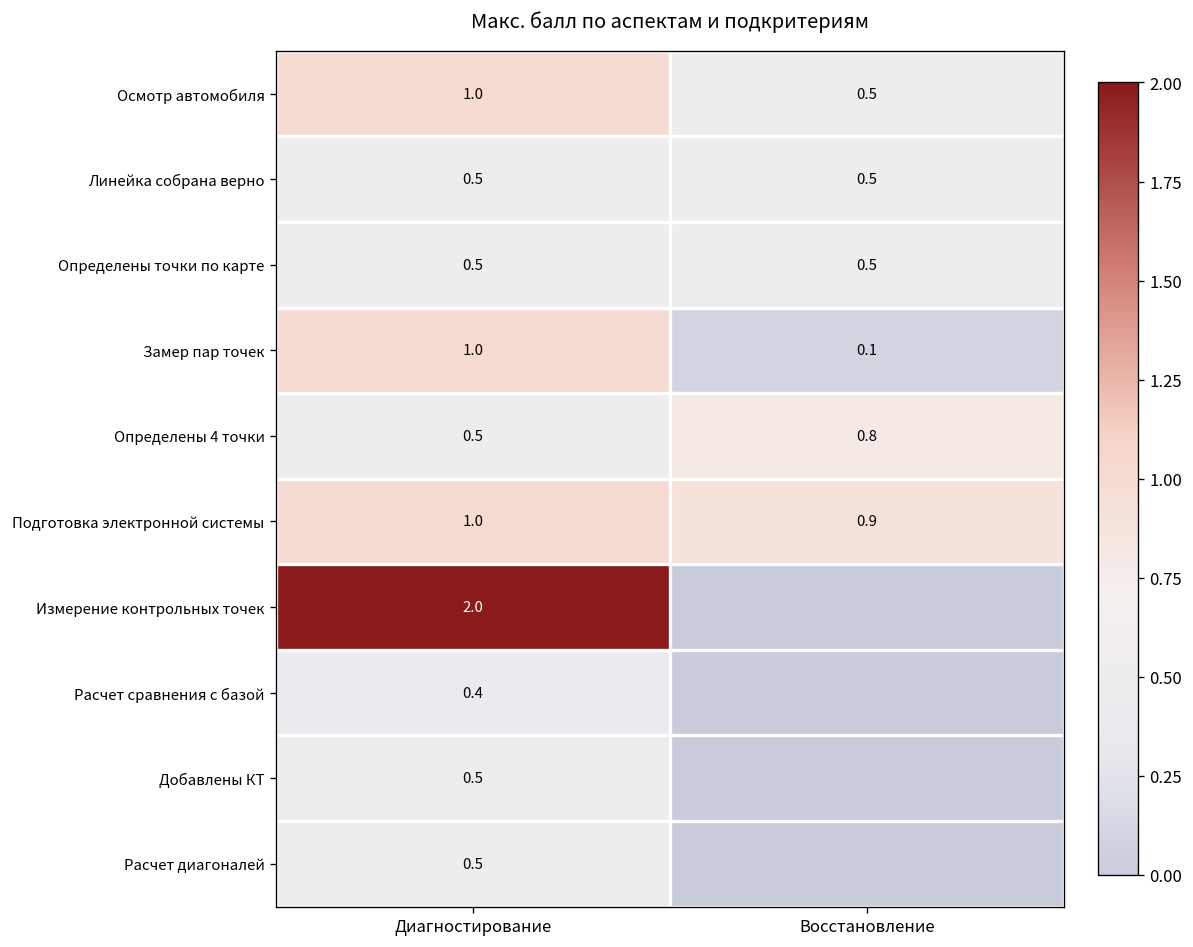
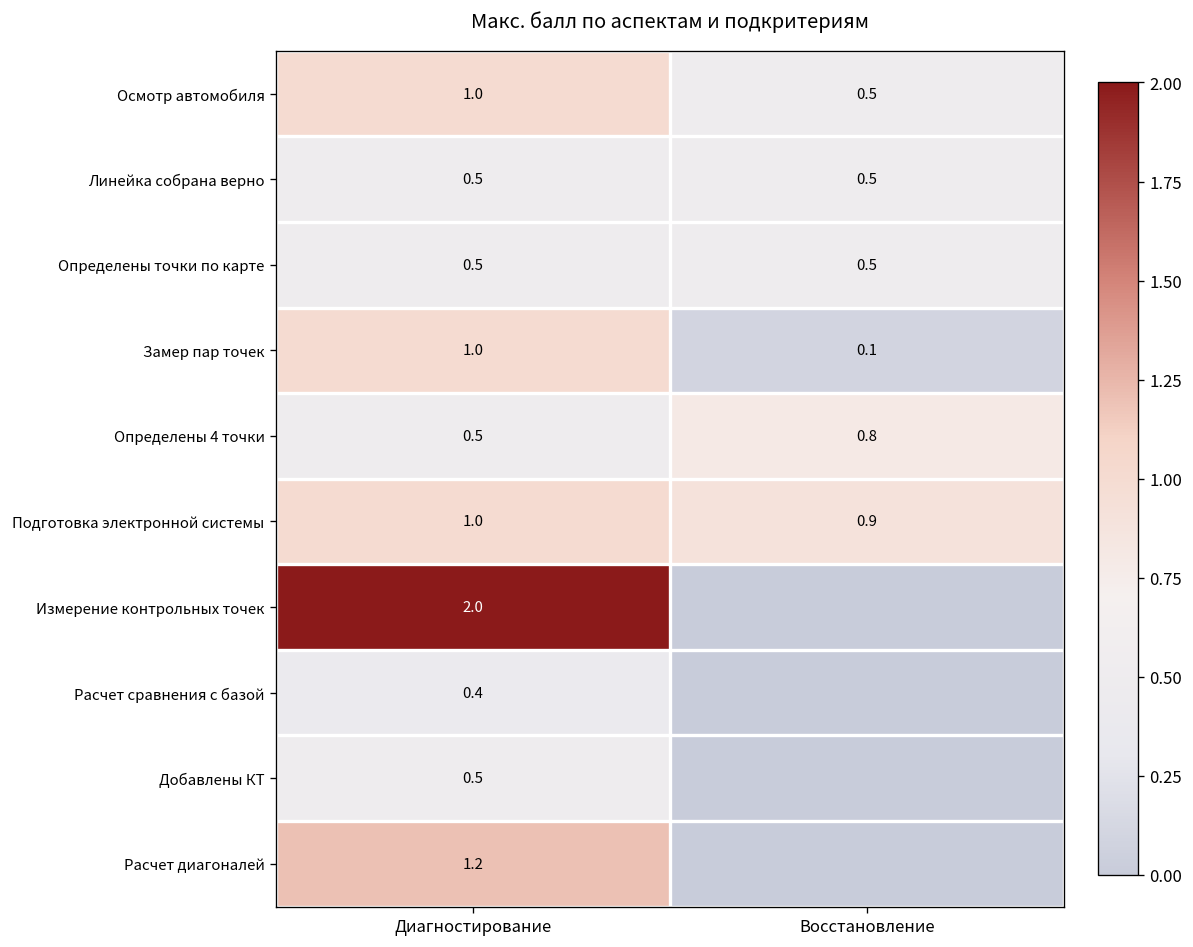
  {
    "Осмотр автомобиля": {
      "Диагностирование": 1.0,
      "Восстановление": 0.5
    },
    "Линейка собрана верно": {
      "Диагностирование": 0.5,
      "Восстановление": 0.5
    },
    "Определены точки по карте": {
      "Диагностирование": 0.5,
      "Восстановление": 0.5
    },
    "Замер пар точек": {
      "Диагностирование": 1.0,
      "Восстановление": 0.1
    },
    "Определены 4 точки": {
      "Диагностирование": 0.5,
      "Восстановление": 0.8
    },
    "Подготовка электронной системы": {
      "Диагностирование": 1.0,
      "Восстановление": 0.9
    },
    "Измерение контрольных точек": {
      "Диагностирование": 2.0
    },
    "Расчет сравнения с базой": {
      "Диагностирование": 0.4
    },
    "Добавлены КТ": {
      "Диагностирование": 0.5
    },
    "Расчет диагоналей": {
-     "Диагностирование": 0.5
+     "Диагностирование": 1.2
    }
  }
